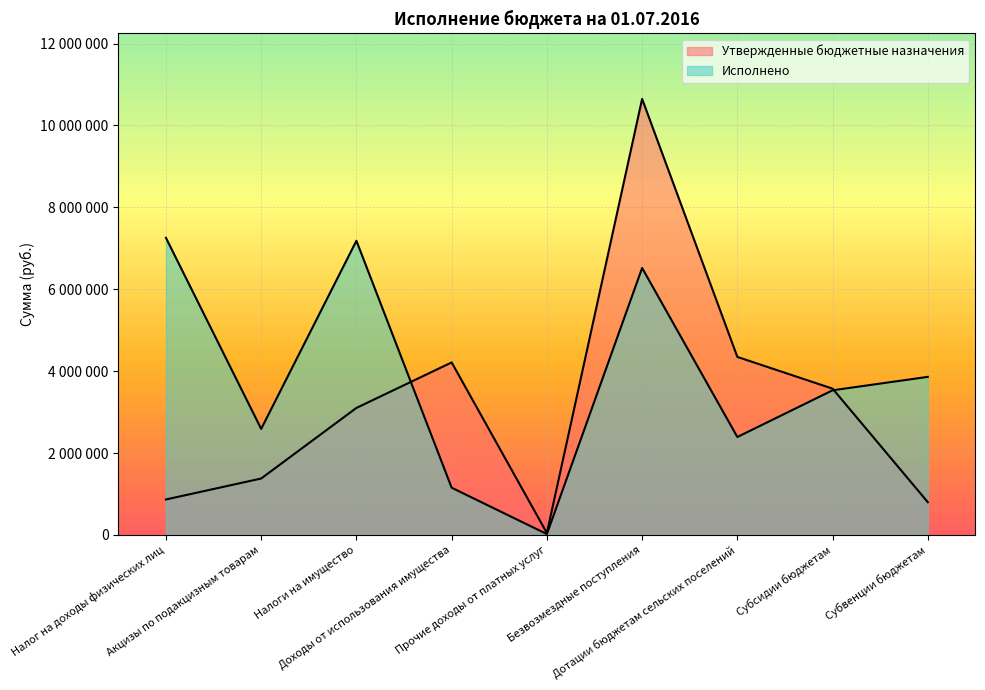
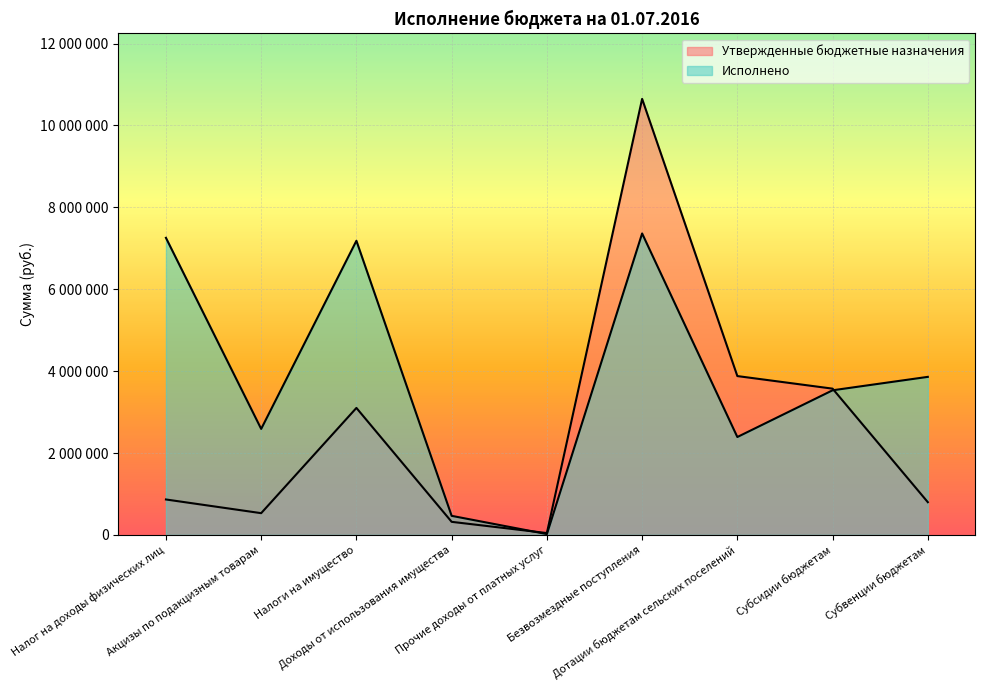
  {
    "Утвержденные бюджетные назначения": {
      "Налог на доходы физических лиц": 900000,
-     "Акцизы по подакцизным товарам": 1400000,
+     "Акцизы по подакцизным товарам": 500000,
      "Налоги на имущество": 3100000,
-     "Доходы от использования имущества": 4200000,
+     "Доходы от использования имущества": 300000,
      "Безвозмездные поступления": 10600000,
-     "Дотации бюджетам сельских поселений": 4300000,
+     "Дотации бюджетам сельских поселений": 3900000,
      "Субвенции бюджетам": 800000
    },
    "Исполнено": {
      "Налог на доходы физических лиц": 7300000,
      "Акцизы по подакцизным товарам": 2600000,
      "Налоги на имущество": 7200000,
-     "Доходы от использования имущества": 1200000,
-     "Безвозмездные поступления": 6500000,
+     "Доходы от использования имущества": 500000,
+     "Безвозмездные поступления": 7400000,
      "Дотации бюджетам сельских поселений": 2400000,
      "Субвенции бюджетам": 3900000
    }
  }
